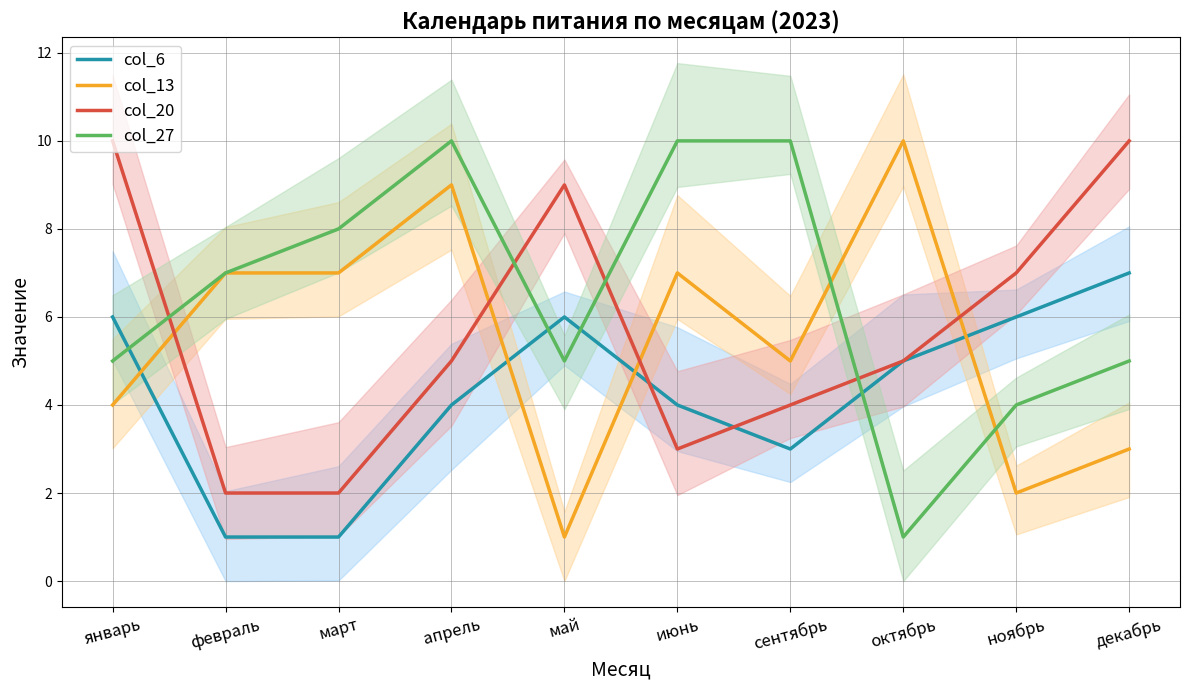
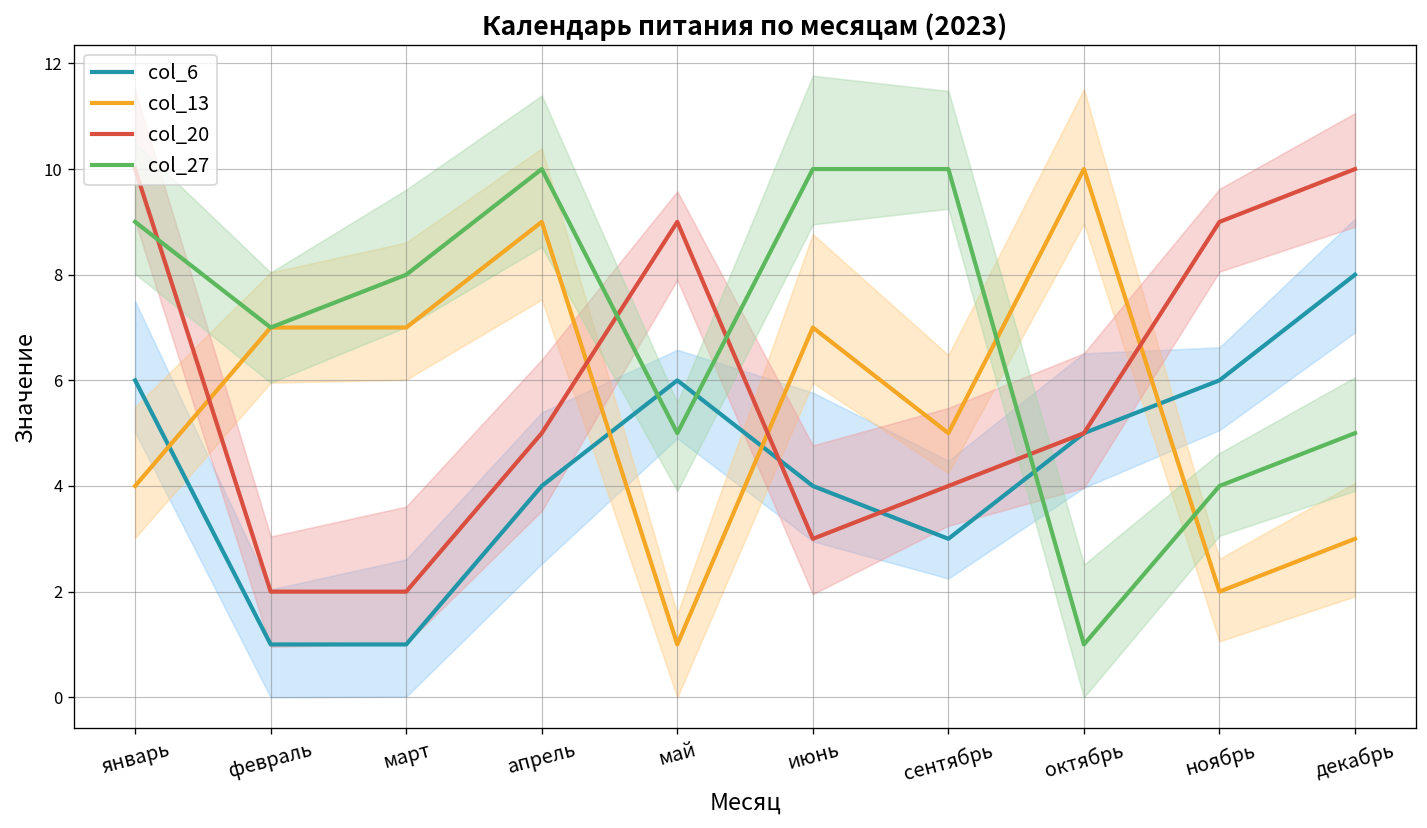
  {
    "col_6": {
      "январь": 6,
      "февраль": 1,
      "март": 1,
      "апрель": 4,
      "май": 6,
      "июнь": 4,
      "сентябрь": 3,
      "ноябрь": 6,
-     "декабрь": 7
+     "декабрь": 8
    },
    "col_13": {
      "январь": 4,
      "март": 7,
      "апрель": 9,
      "май": 1,
      "июнь": 7,
      "сентябрь": 5,
      "октябрь": 10,
      "ноябрь": 2,
      "декабрь": 3
    },
    "col_20": {
      "март": 2,
      "апрель": 5,
      "май": 9,
      "июнь": 3,
      "сентябрь": 4,
-     "ноябрь": 7,
+     "ноябрь": 9,
      "декабрь": 10
    },
    "col_27": {
-     "январь": 5,
+     "январь": 9,
      "март": 8,
      "апрель": 10,
      "май": 5,
      "июнь": 10,
      "сентябрь": 10,
      "октябрь": 1,
      "ноябрь": 4,
      "декабрь": 5
    }
  }
